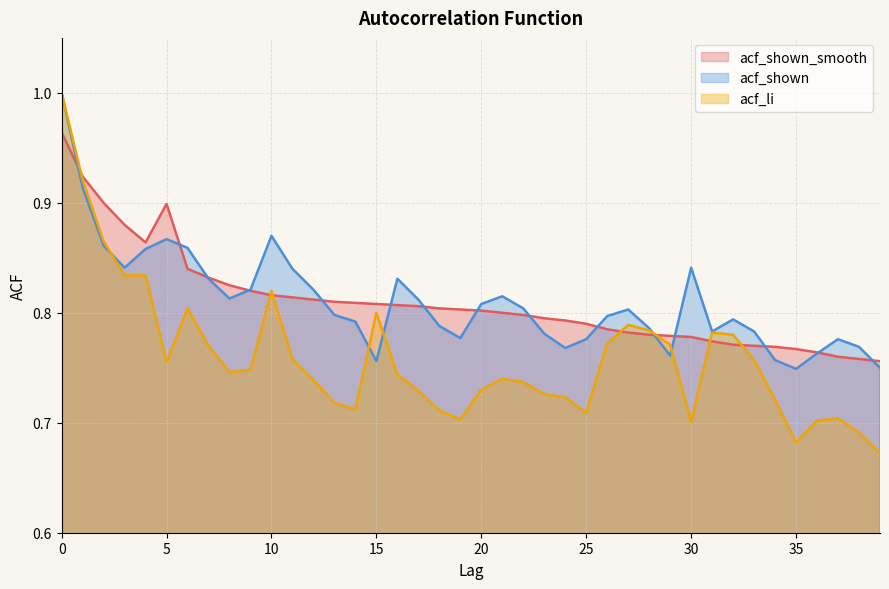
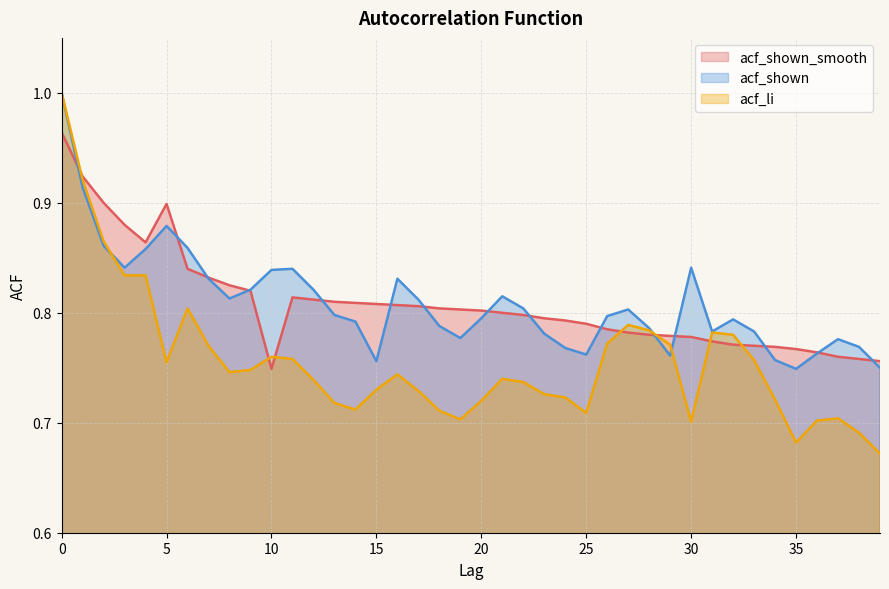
  {
    "acf_shown_smooth": {
      "0": 0.964,
      "5": 0.899,
-     "10": 0.816,
+     "10": 0.749,
      "15": 0.808,
      "20": 0.802,
      "25": 0.790,
      "30": 0.778,
      "35": 0.767
    },
    "acf_shown": {
-     "5": 0.867,
-     "10": 0.870,
+     "5": 0.879,
+     "10": 0.839,
      "15": 0.756,
-     "20": 0.808,
-     "25": 0.776,
+     "20": 0.795,
+     "25": 0.762,
      "30": 0.841,
      "35": 0.749
    },
    "acf_li": {
      "5": 0.755,
-     "10": 0.82,
-     "15": 0.80,
-     "20": 0.73,
+     "10": 0.76,
+     "15": 0.73,
+     "20": 0.72,
      "25": 0.71,
      "30": 0.70,
      "35": 0.68
    }
  }
